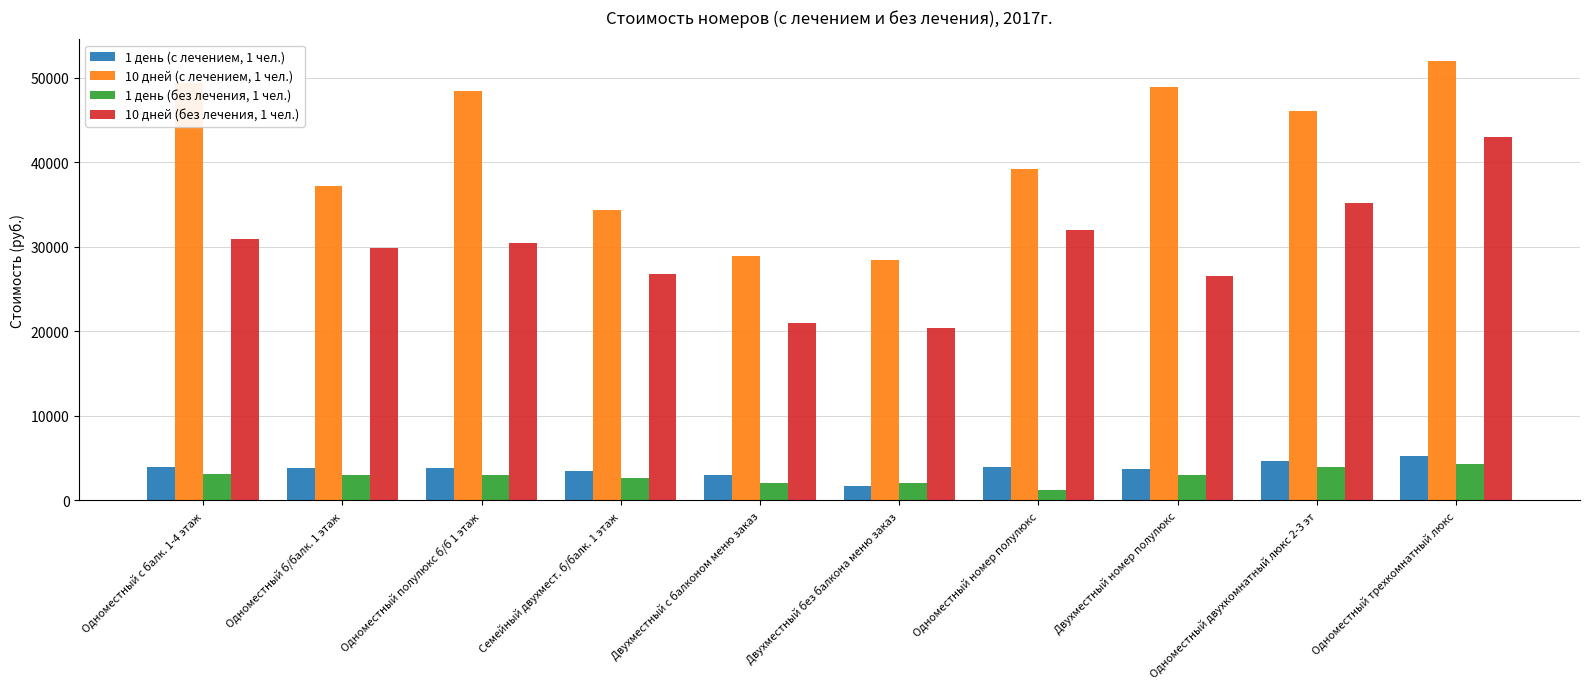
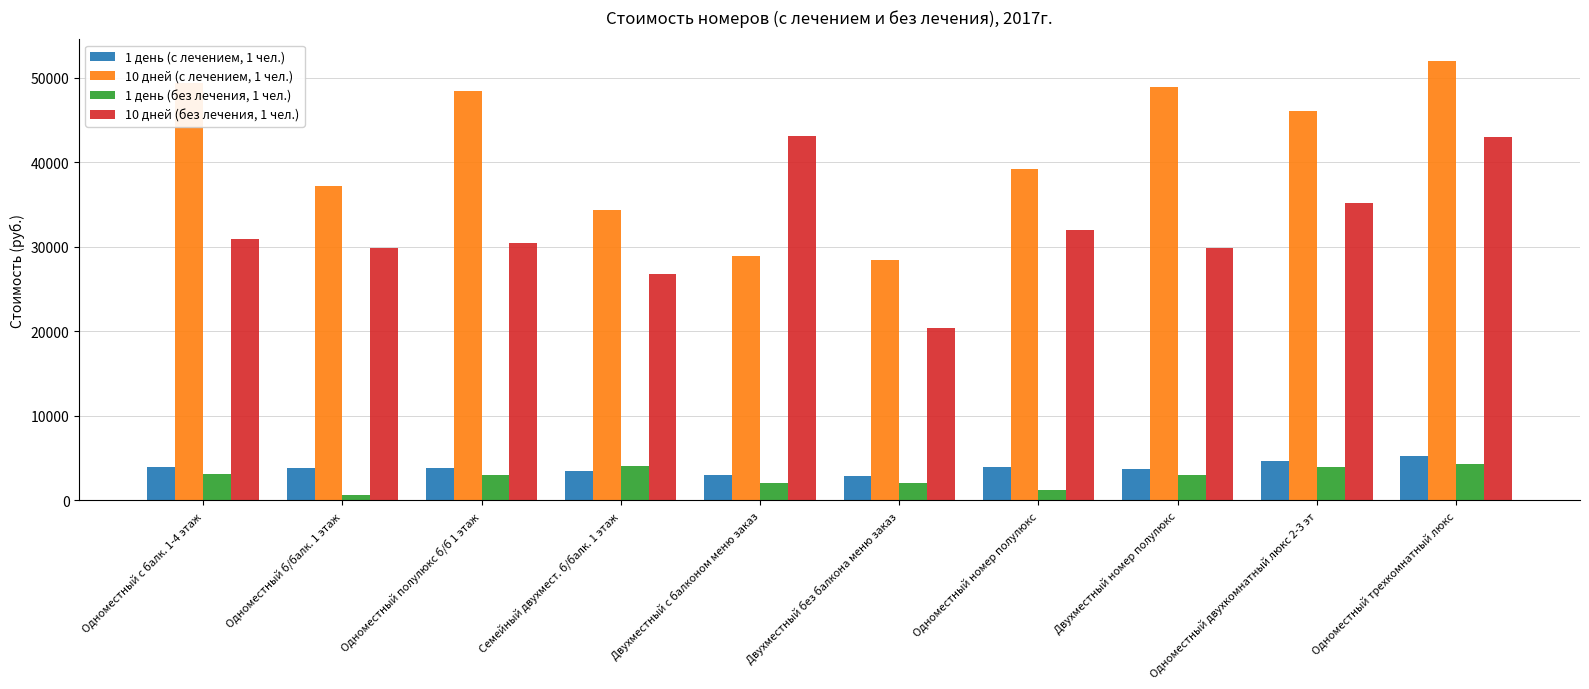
  {
    "1 день (с лечением, 1 чел.)": {
      "Одноместный с балк. 1-4 этаж": 4000,
      "Одноместный б/балк. 1 этаж": 4000,
      "Одноместный полулюкс б/б 1 этаж": 4000,
      "Семейный двухмест. б/балк. 1 этаж": 4000,
      "Двухместный с балконом меню заказ": 3000,
-     "Двухместный без балкона меню заказ": 2000,
+     "Двухместный без балкона меню заказ": 3000,
      "Одноместный номер полулюкс": 4000,
      "Двухместный номер полулюкс": 4000,
      "Одноместный двухкомнатный люкс 2-3 эт": 5000,
      "Одноместный трехкомнатный люкс": 5000
    },
    "10 дней (с лечением, 1 чел.)": {
      "Одноместный б/балк. 1 этаж": 37000,
      "Одноместный полулюкс б/б 1 этаж": 48000,
      "Семейный двухмест. б/балк. 1 этаж": 34000,
      "Двухместный с балконом меню заказ": 29000,
      "Двухместный без балкона меню заказ": 28000,
      "Одноместный номер полулюкс": 39000,
      "Двухместный номер полулюкс": 49000,
      "Одноместный двухкомнатный люкс 2-3 эт": 46000,
      "Одноместный трехкомнатный люкс": 52000
    },
    "1 день (без лечения, 1 чел.)": {
      "Одноместный с балк. 1-4 этаж": 3000,
-     "Одноместный б/балк. 1 этаж": 3000,
+     "Одноместный б/балк. 1 этаж": 1000,
      "Одноместный полулюкс б/б 1 этаж": 3000,
-     "Семейный двухмест. б/балк. 1 этаж": 3000,
+     "Семейный двухмест. б/балк. 1 этаж": 4000,
      "Двухместный с балконом меню заказ": 2000,
      "Двухместный без балкона меню заказ": 2000,
      "Одноместный номер полулюкс": 1000,
      "Двухместный номер полулюкс": 3000,
      "Одноместный двухкомнатный люкс 2-3 эт": 4000,
      "Одноместный трехкомнатный люкс": 4000
    },
    "10 дней (без лечения, 1 чел.)": {
      "Одноместный с балк. 1-4 этаж": 31000,
      "Одноместный б/балк. 1 этаж": 30000,
      "Одноместный полулюкс б/б 1 этаж": 30000,
      "Семейный двухмест. б/балк. 1 этаж": 27000,
-     "Двухместный с балконом меню заказ": 21000,
+     "Двухместный с балконом меню заказ": 43000,
      "Двухместный без балкона меню заказ": 20000,
      "Одноместный номер полулюкс": 32000,
-     "Двухместный номер полулюкс": 27000,
+     "Двухместный номер полулюкс": 30000,
      "Одноместный двухкомнатный люкс 2-3 эт": 35000,
      "Одноместный трехкомнатный люкс": 43000
    }
  }
